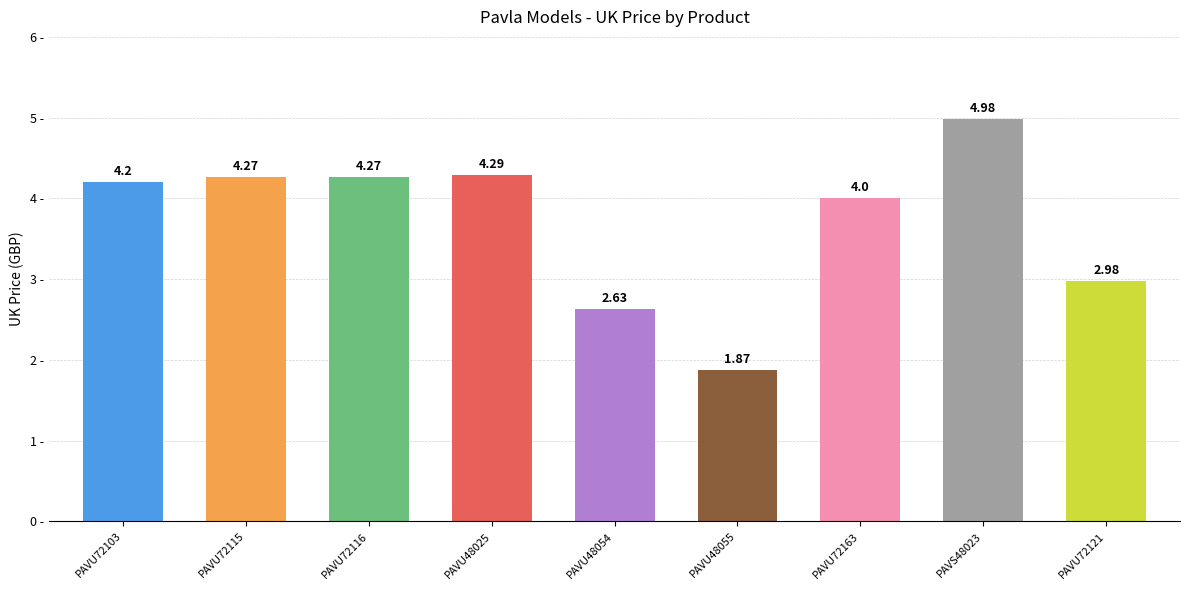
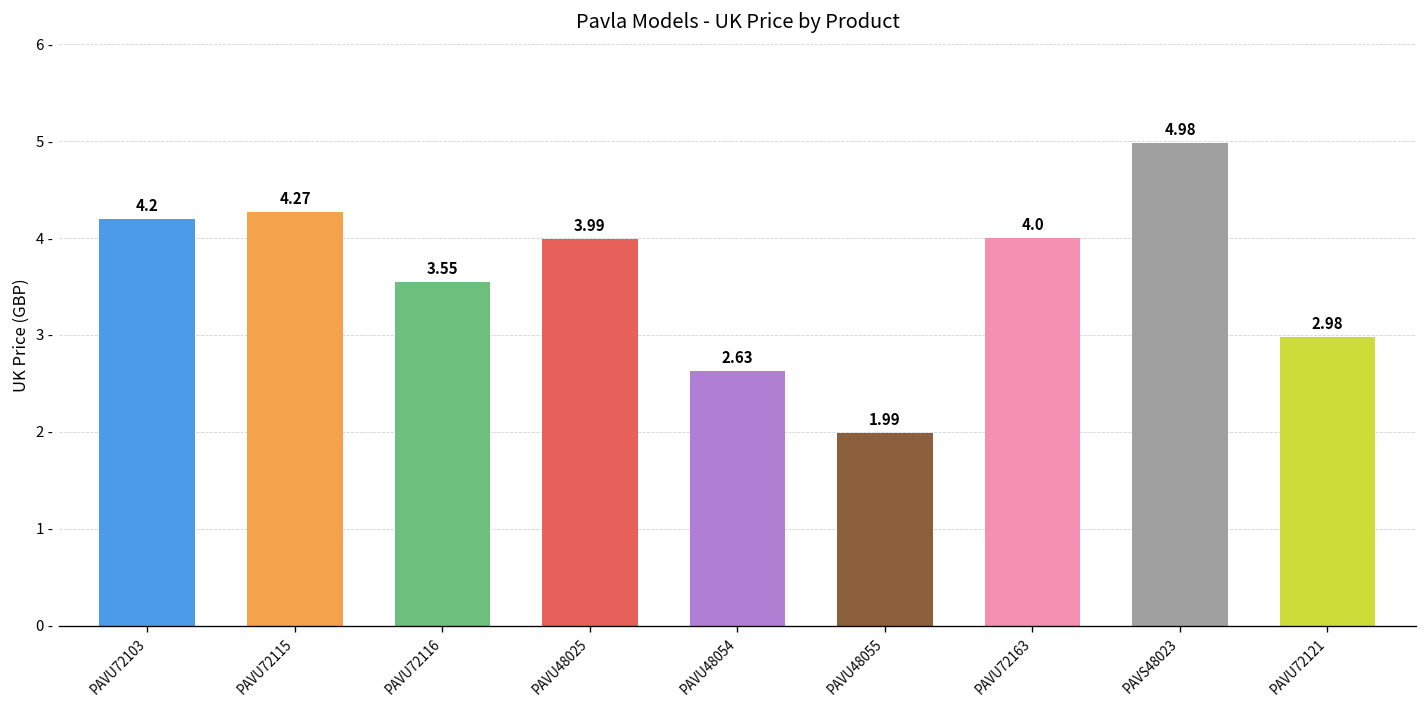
  {
    "PAVU72103": 4.2,
    "PAVU72115": 4.27,
-   "PAVU72116": 4.27,
-   "PAVU48025": 4.29,
+   "PAVU72116": 3.55,
+   "PAVU48025": 3.99,
    "PAVU48054": 2.63,
-   "PAVU48055": 1.87,
+   "PAVU48055": 1.99,
    "PAVU72163": 4.0,
    "PAVS48023": 4.98,
    "PAVU72121": 2.98
  }
